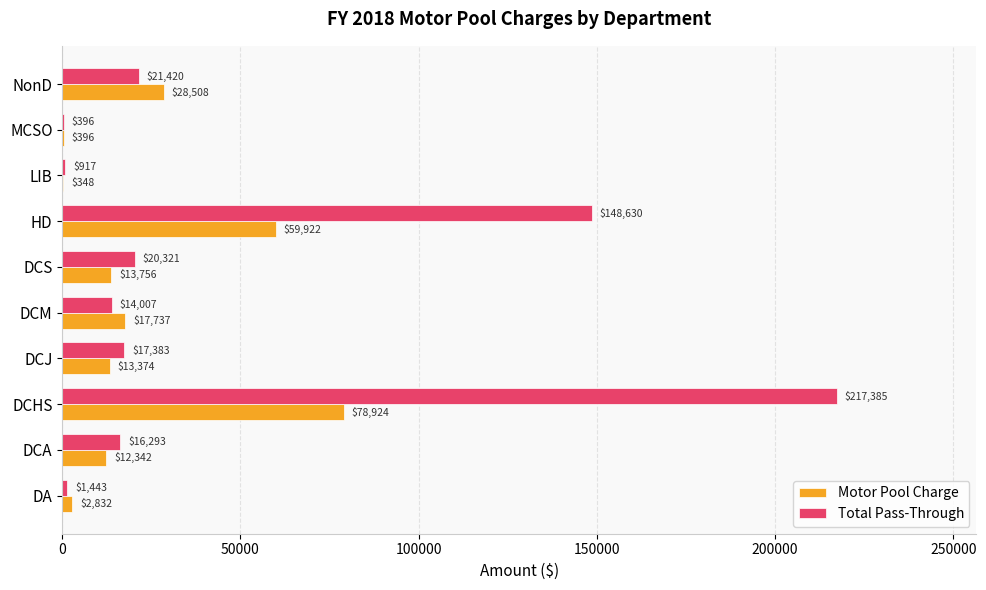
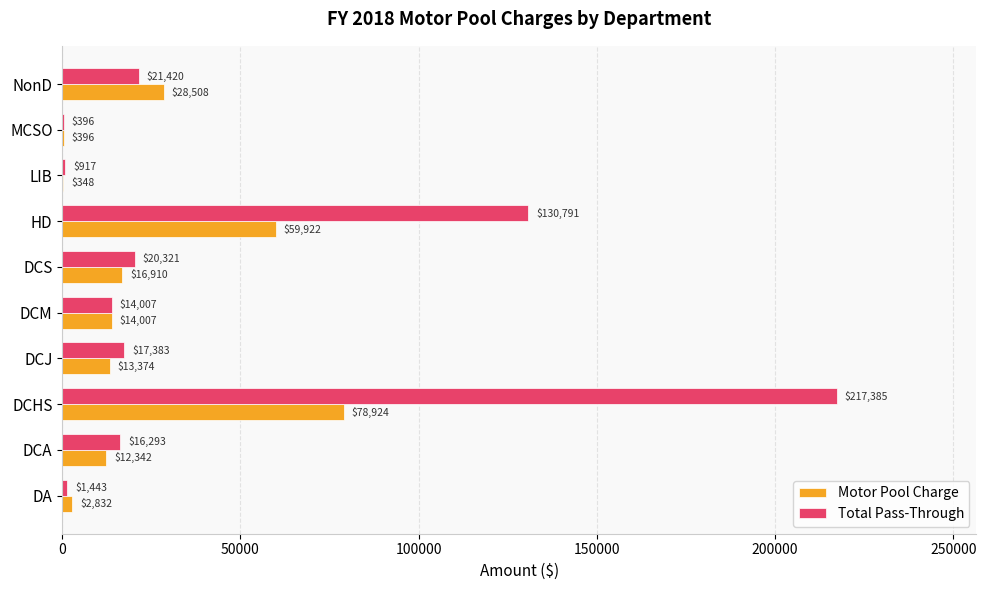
  {
    "Motor Pool Charge": {
      "NonD": "$28,508",
      "MCSO": "$396",
      "LIB": "$348",
      "HD": "$59,922",
-     "DCS": "$13,756",
-     "DCM": "$17,737",
+     "DCS": "$16,910",
+     "DCM": "$14,007",
      "DCJ": "$13,374",
      "DCHS": "$78,924",
      "DCA": "$12,342",
      "DA": "$2,832"
    },
    "Total Pass-Through": {
      "NonD": "$21,420",
      "MCSO": "$396",
      "LIB": "$917",
-     "HD": "$148,630",
+     "HD": "$130,791",
      "DCS": "$20,321",
      "DCM": "$14,007",
      "DCJ": "$17,383",
      "DCHS": "$217,385",
      "DCA": "$16,293",
      "DA": "$1,443"
    }
  }
